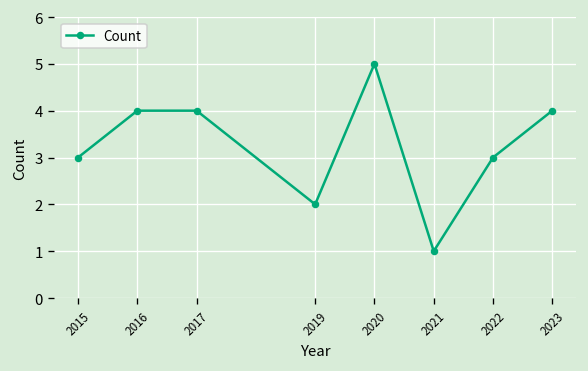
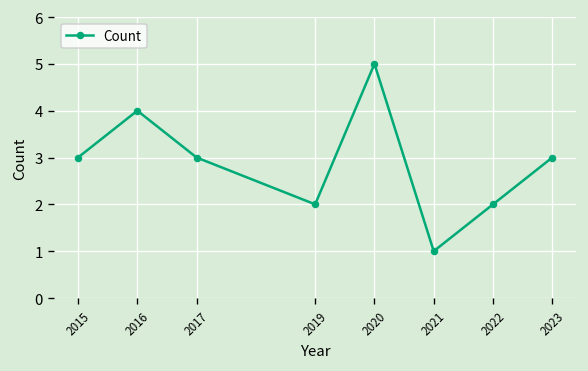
  {
    "2015": 3,
    "2016": 4,
-   "2017": 4,
+   "2017": 3,
    "2019": 2,
    "2020": 5,
    "2021": 1,
-   "2022": 3,
-   "2023": 4
+   "2022": 2,
+   "2023": 3
  }
